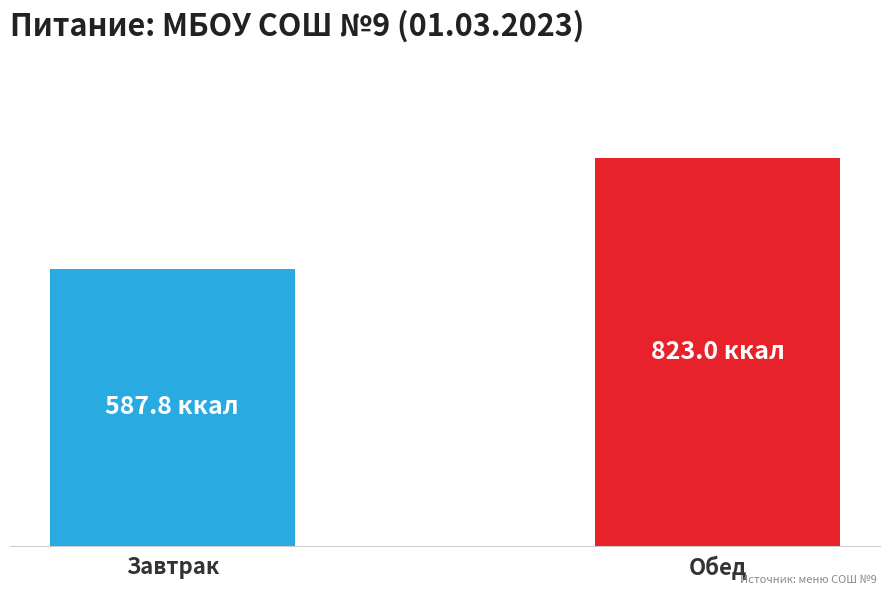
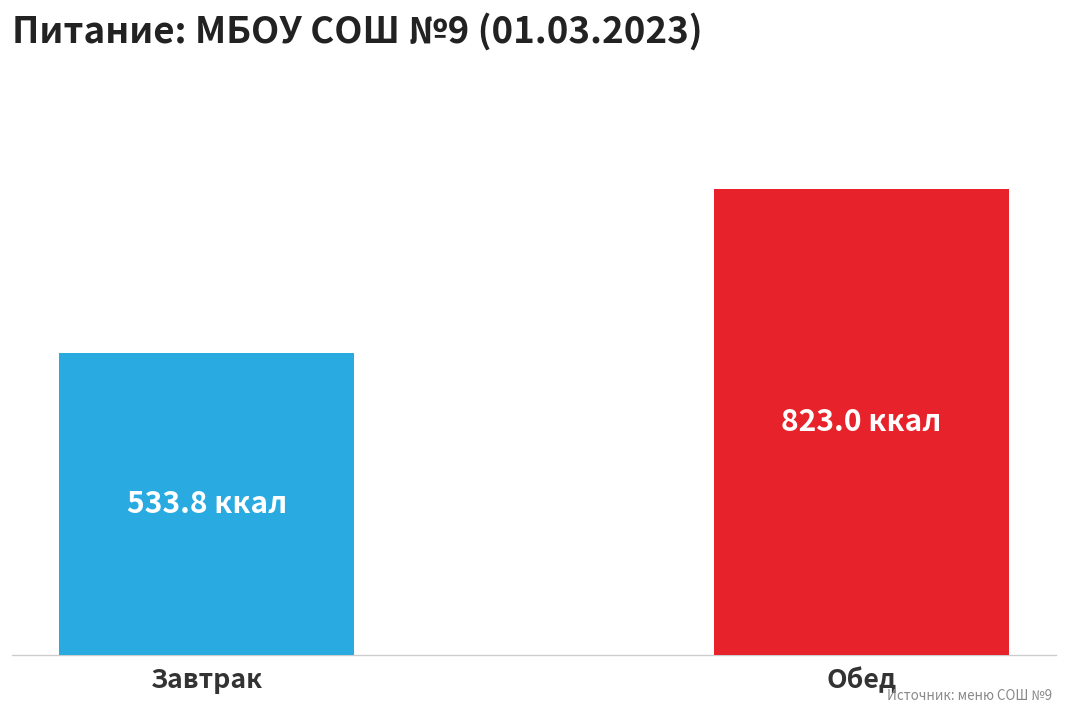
  {
-   "Завтрак": 587.8,
+   "Завтрак": 533.8,
    "Обед": 823.0
  }
